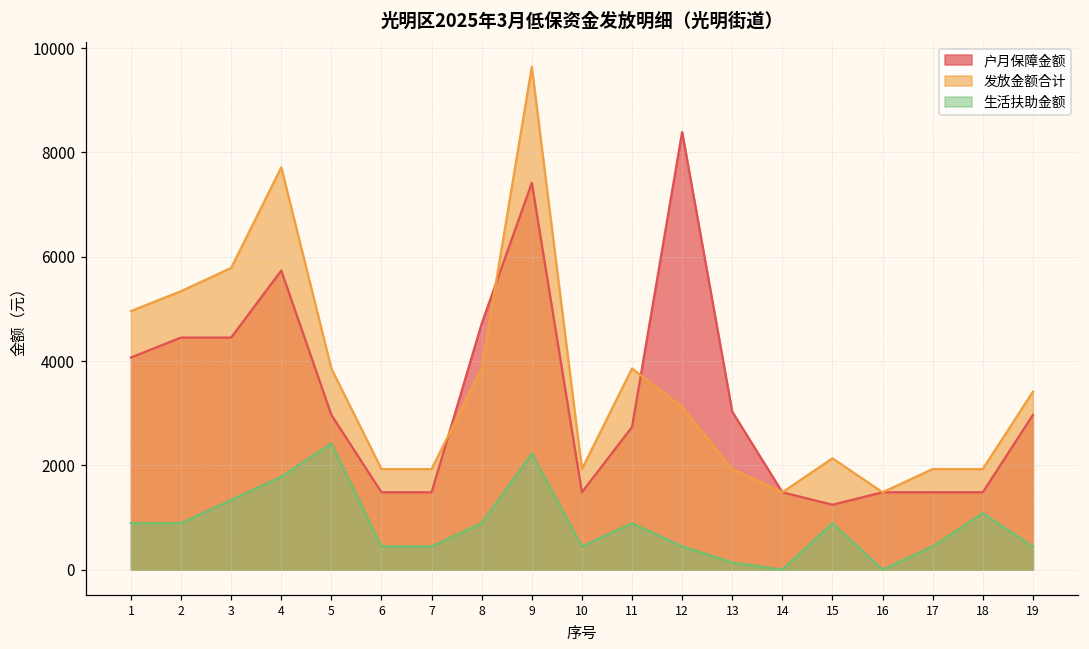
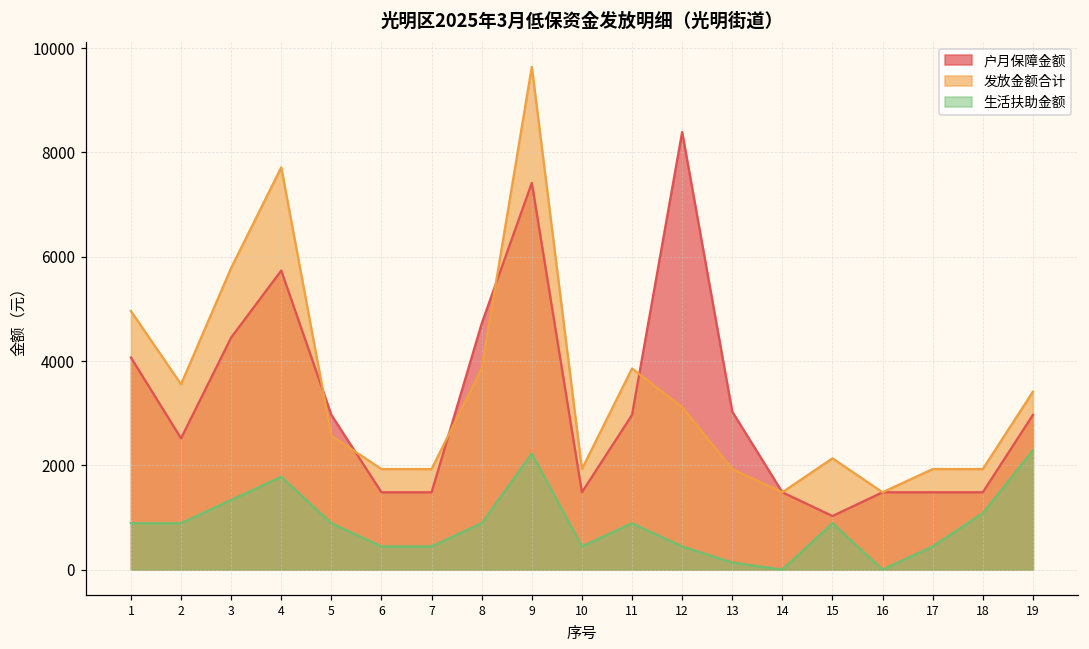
  {
    "户月保障金额": {
      "1": 4100,
-     "2": 4400,
+     "2": 2500,
      "3": 4400,
      "4": 5700,
      "5": 3000,
      "6": 1500,
      "7": 1500,
      "8": 4700,
      "9": 7400,
      "10": 1500,
-     "11": 2700,
+     "11": 3000,
      "12": 8400,
      "13": 3000,
-     "15": 1200,
+     "15": 1000,
      "17": 1500,
      "18": 1500,
      "19": 3000
    },
    "发放金额合计": {
      "1": 5000,
-     "2": 5300,
+     "2": 3600,
      "3": 5800,
      "4": 7700,
-     "5": 3900,
+     "5": 2600,
      "6": 1900,
      "7": 1900,
      "8": 3900,
      "9": 9600,
      "10": 1900,
      "11": 3900,
      "12": 3100,
      "13": 1900,
      "15": 2100,
      "17": 1900,
      "18": 1900,
      "19": 3400
    },
    "生活扶助金额": {
      "1": 900,
      "2": 900,
      "3": 1300,
      "4": 1800,
-     "5": 2400,
+     "5": 900,
      "6": 400,
      "7": 400,
      "8": 900,
      "9": 2200,
      "10": 400,
      "11": 900,
      "12": 400,
      "13": 100,
      "14": 0,
      "15": 900,
      "16": 0,
      "17": 400,
      "18": 1100,
-     "19": 400
+     "19": 2300
    }
  }
